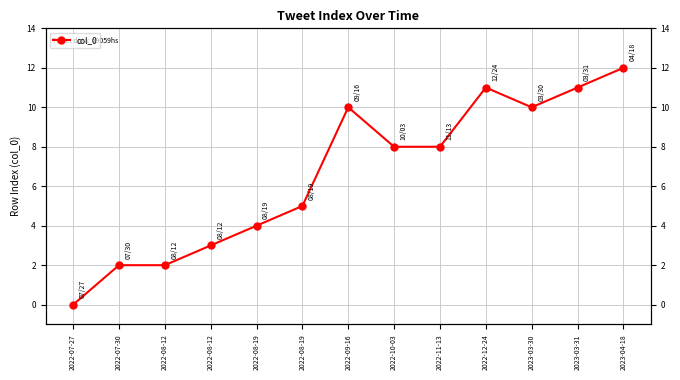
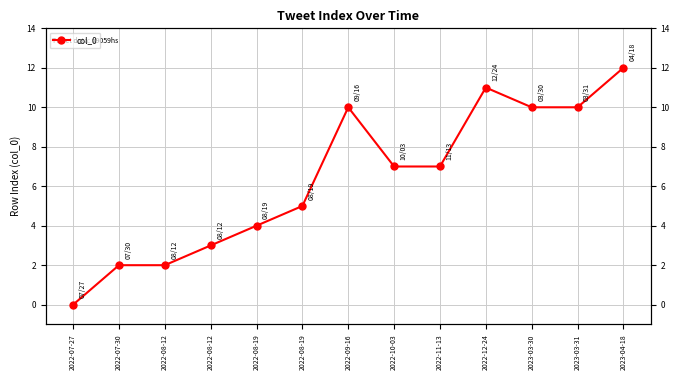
  {
-   "2022-10-03": 8,
-   "2022-11-13": 8,
-   "2023-03-31": 11
+   "2022-10-03": 7,
+   "2022-11-13": 7,
+   "2023-03-31": 10
  }
